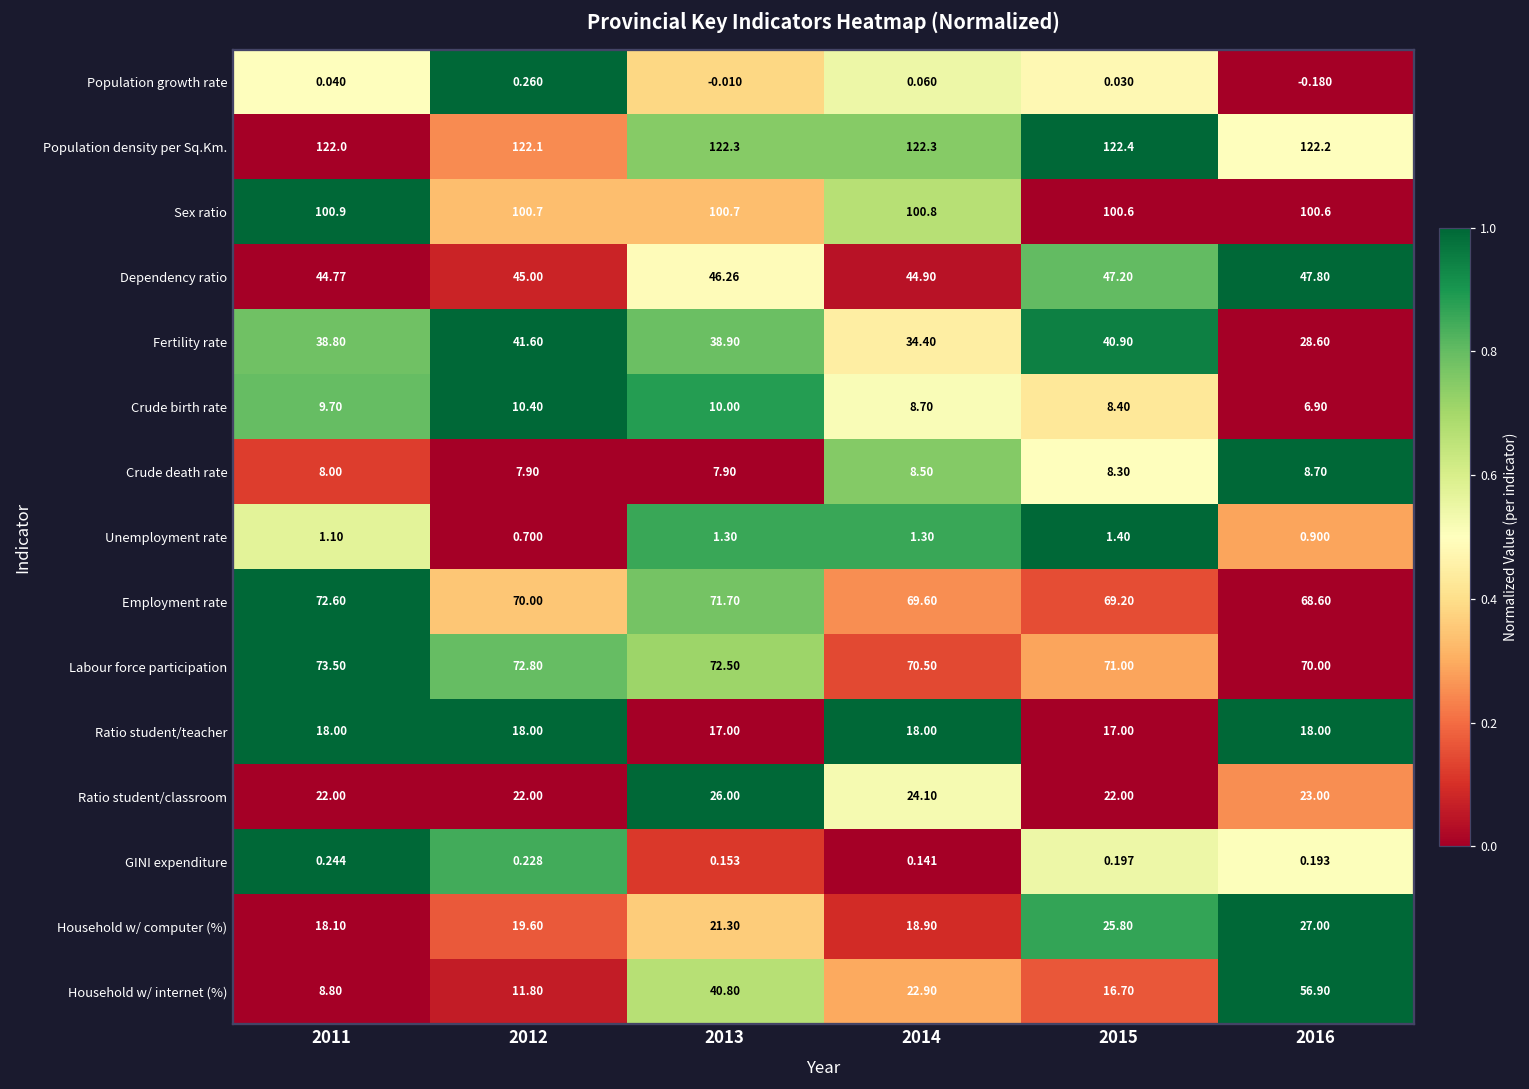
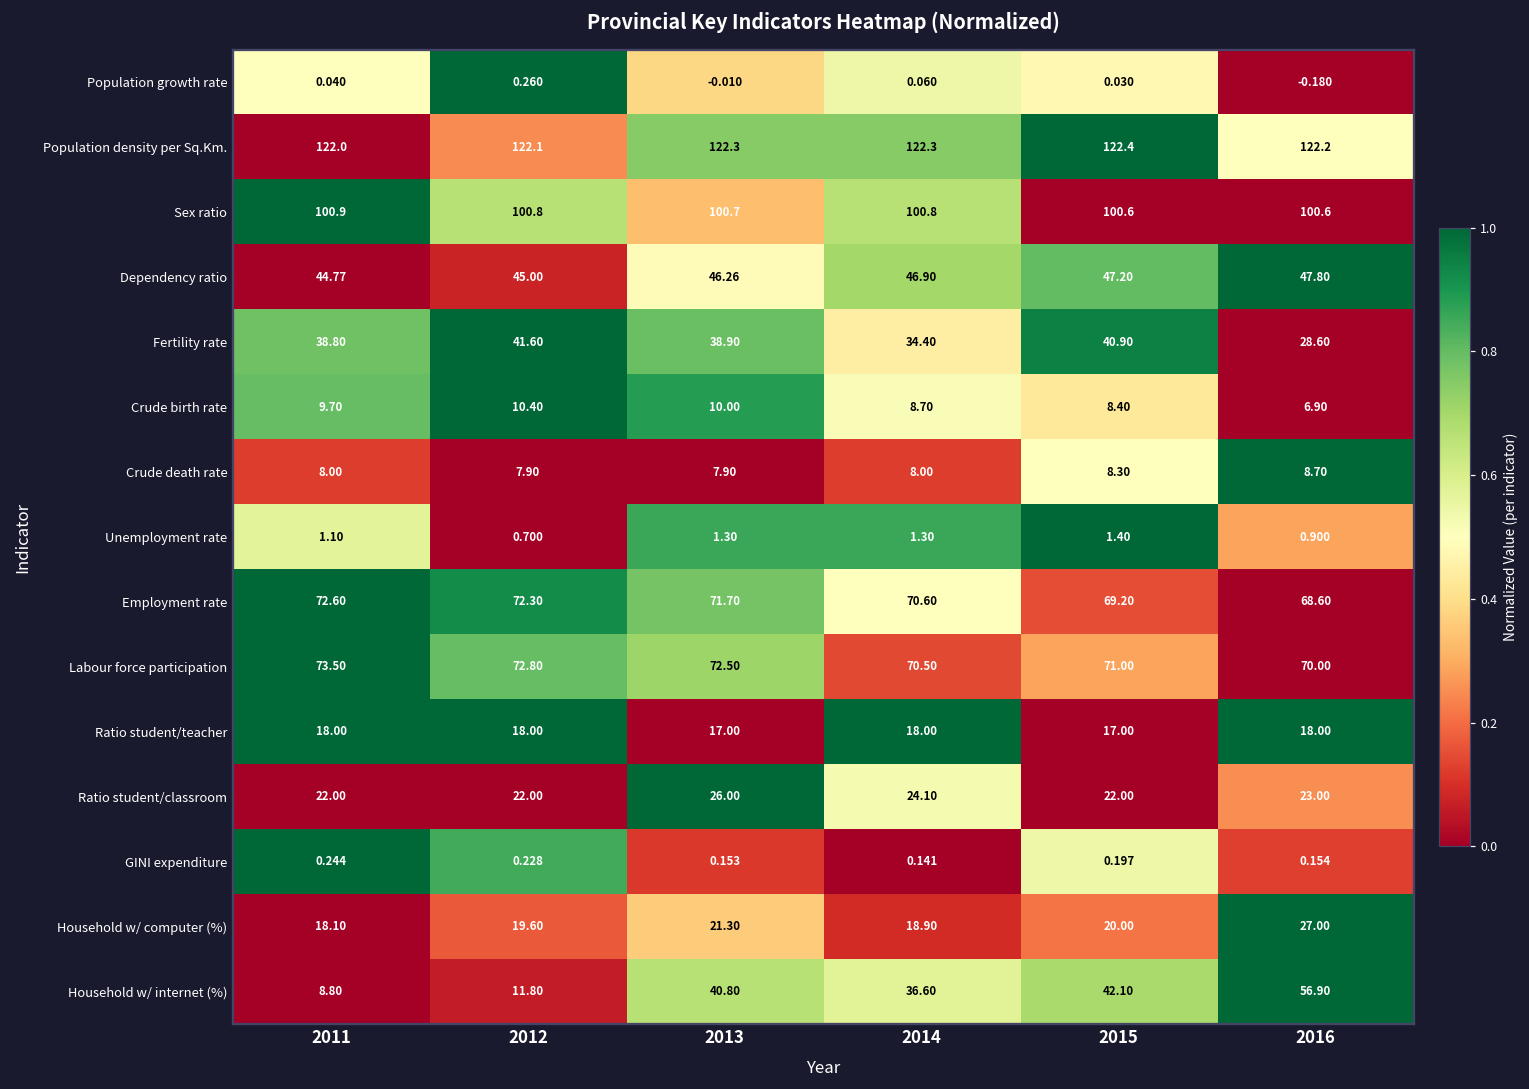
  {
    "Population growth rate": {
      "2011": 0.040,
      "2012": 0.260,
      "2013": -0.010,
      "2014": 0.060,
      "2015": 0.030,
      "2016": -0.180
    },
    "Population density per Sq.Km.": {
      "2011": 122.0,
      "2012": 122.1,
      "2013": 122.3,
      "2014": 122.3,
      "2015": 122.4,
      "2016": 122.2
    },
    "Sex ratio": {
      "2011": 100.9,
-     "2012": 100.7,
+     "2012": 100.8,
      "2013": 100.7,
      "2014": 100.8,
      "2015": 100.6,
      "2016": 100.6
    },
    "Dependency ratio": {
      "2011": 44.77,
      "2012": 45.00,
      "2013": 46.26,
-     "2014": 44.90,
+     "2014": 46.90,
      "2015": 47.20,
      "2016": 47.80
    },
    "Fertility rate": {
      "2011": 38.80,
      "2012": 41.60,
      "2013": 38.90,
      "2014": 34.40,
      "2015": 40.90,
      "2016": 28.60
    },
    "Crude birth rate": {
      "2011": 9.70,
      "2012": 10.40,
      "2013": 10.00,
      "2014": 8.70,
      "2015": 8.40,
      "2016": 6.90
    },
    "Crude death rate": {
      "2011": 8.00,
      "2012": 7.90,
      "2013": 7.90,
-     "2014": 8.50,
+     "2014": 8.00,
      "2015": 8.30,
      "2016": 8.70
    },
    "Unemployment rate": {
      "2011": 1.10,
      "2012": 0.700,
      "2013": 1.30,
      "2014": 1.30,
      "2015": 1.40,
      "2016": 0.900
    },
    "Employment rate": {
      "2011": 72.60,
-     "2012": 70.00,
+     "2012": 72.30,
      "2013": 71.70,
-     "2014": 69.60,
+     "2014": 70.60,
      "2015": 69.20,
      "2016": 68.60
    },
    "Labour force participation": {
      "2011": 73.50,
      "2012": 72.80,
      "2013": 72.50,
      "2014": 70.50,
      "2015": 71.00,
      "2016": 70.00
    },
    "Ratio student/teacher": {
      "2011": 18.00,
      "2012": 18.00,
      "2013": 17.00,
      "2014": 18.00,
      "2015": 17.00,
      "2016": 18.00
    },
    "Ratio student/classroom": {
      "2011": 22.00,
      "2012": 22.00,
      "2013": 26.00,
      "2014": 24.10,
      "2015": 22.00,
      "2016": 23.00
    },
    "GINI expenditure": {
      "2011": 0.244,
      "2012": 0.228,
      "2013": 0.153,
      "2014": 0.141,
      "2015": 0.197,
-     "2016": 0.193
+     "2016": 0.154
    },
    "Household w/ computer (%)": {
      "2011": 18.10,
      "2012": 19.60,
      "2013": 21.30,
      "2014": 18.90,
-     "2015": 25.80,
+     "2015": 20.00,
      "2016": 27.00
    },
    "Household w/ internet (%)": {
      "2011": 8.80,
      "2012": 11.80,
      "2013": 40.80,
-     "2014": 22.90,
-     "2015": 16.70,
+     "2014": 36.60,
+     "2015": 42.10,
      "2016": 56.90
    }
  }
